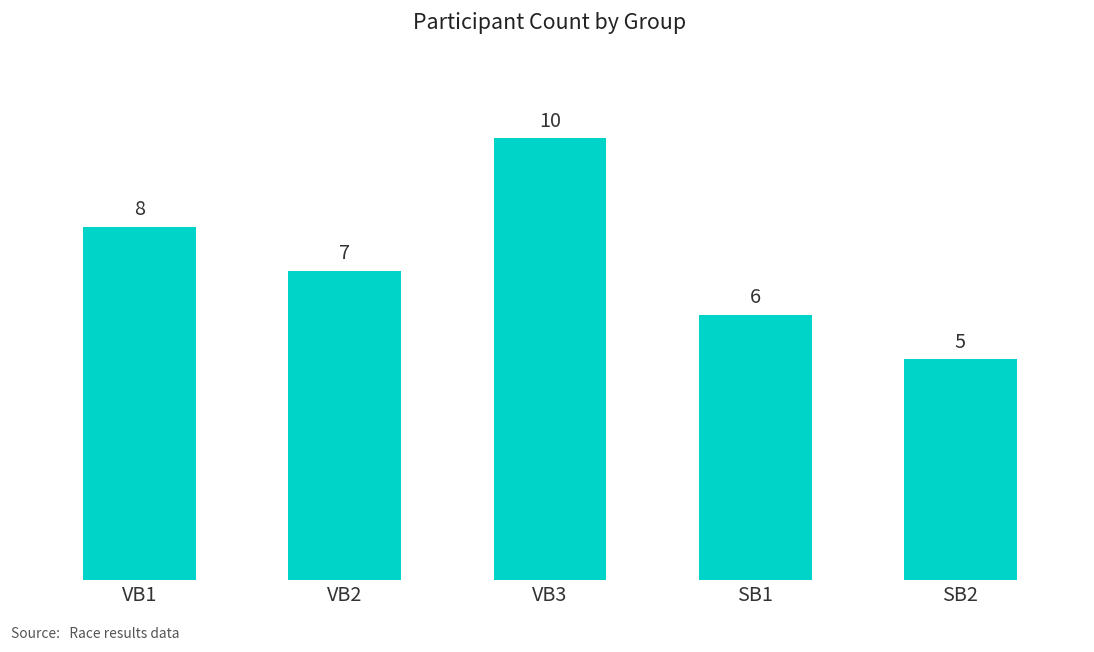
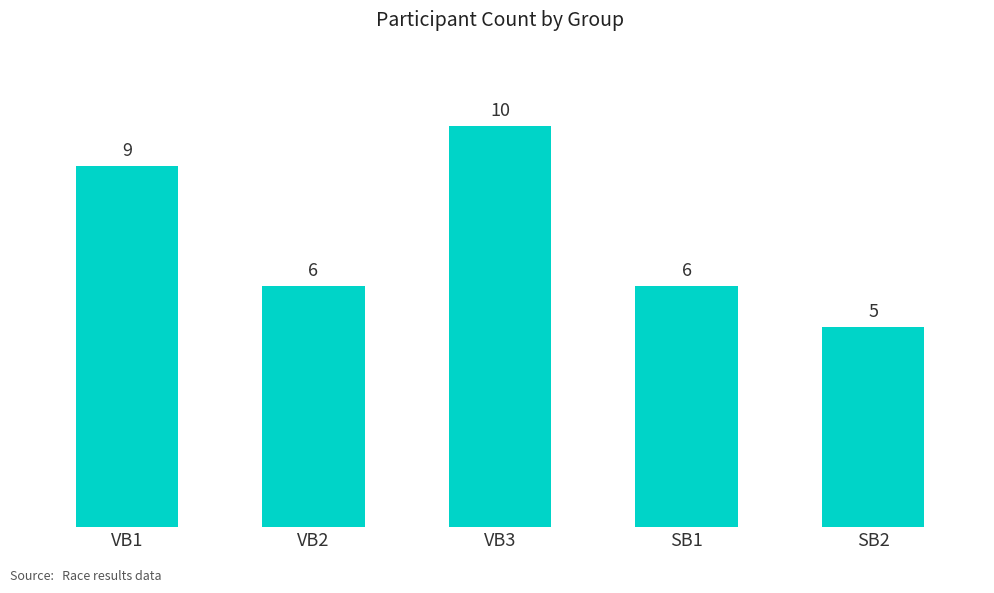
  {
-   "VB1": 8,
-   "VB2": 7,
+   "VB1": 9,
+   "VB2": 6,
    "VB3": 10,
    "SB1": 6,
    "SB2": 5
  }
